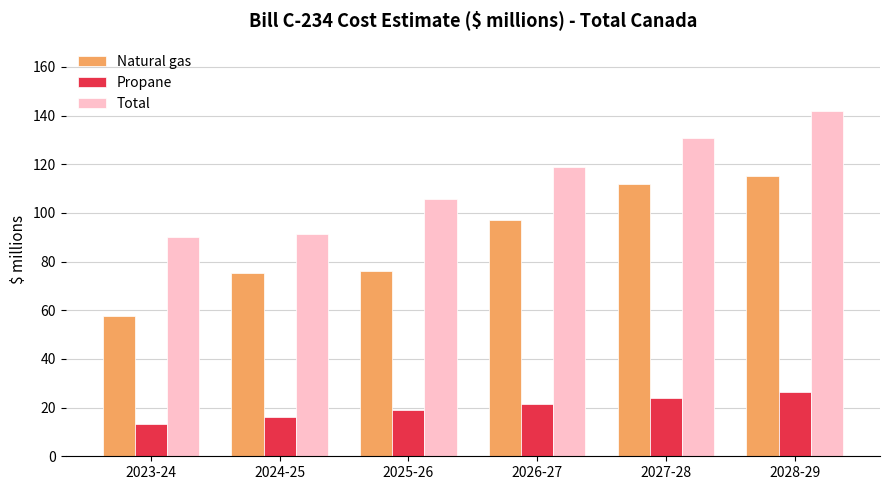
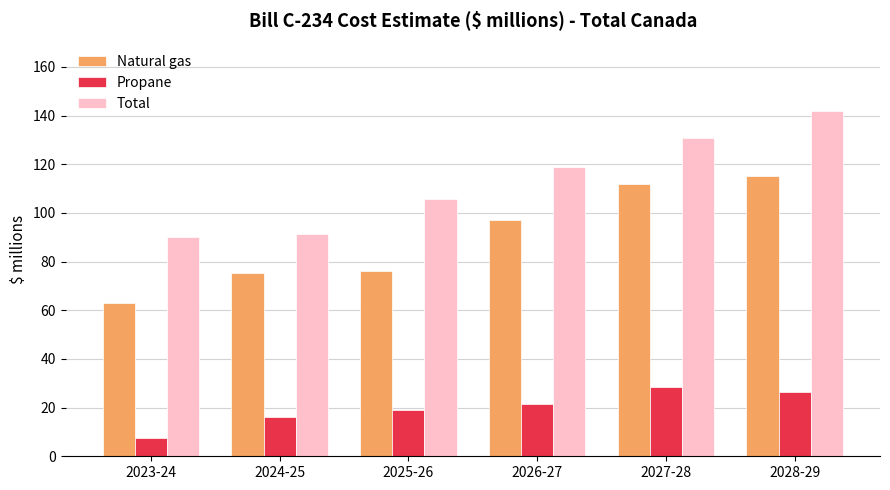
  {
    "Natural gas": {
-     "2023-24": 58,
+     "2023-24": 63,
      "2024-25": 75,
      "2025-26": 76,
      "2026-27": 97,
      "2027-28": 112,
      "2028-29": 115
    },
    "Propane": {
-     "2023-24": 13,
+     "2023-24": 7,
      "2024-25": 16,
      "2025-26": 19,
      "2026-27": 21,
-     "2027-28": 24,
+     "2027-28": 28,
      "2028-29": 26
    },
    "Total": {
      "2023-24": 90,
      "2024-25": 91,
      "2025-26": 106,
      "2026-27": 119,
      "2027-28": 131,
      "2028-29": 142
    }
  }
